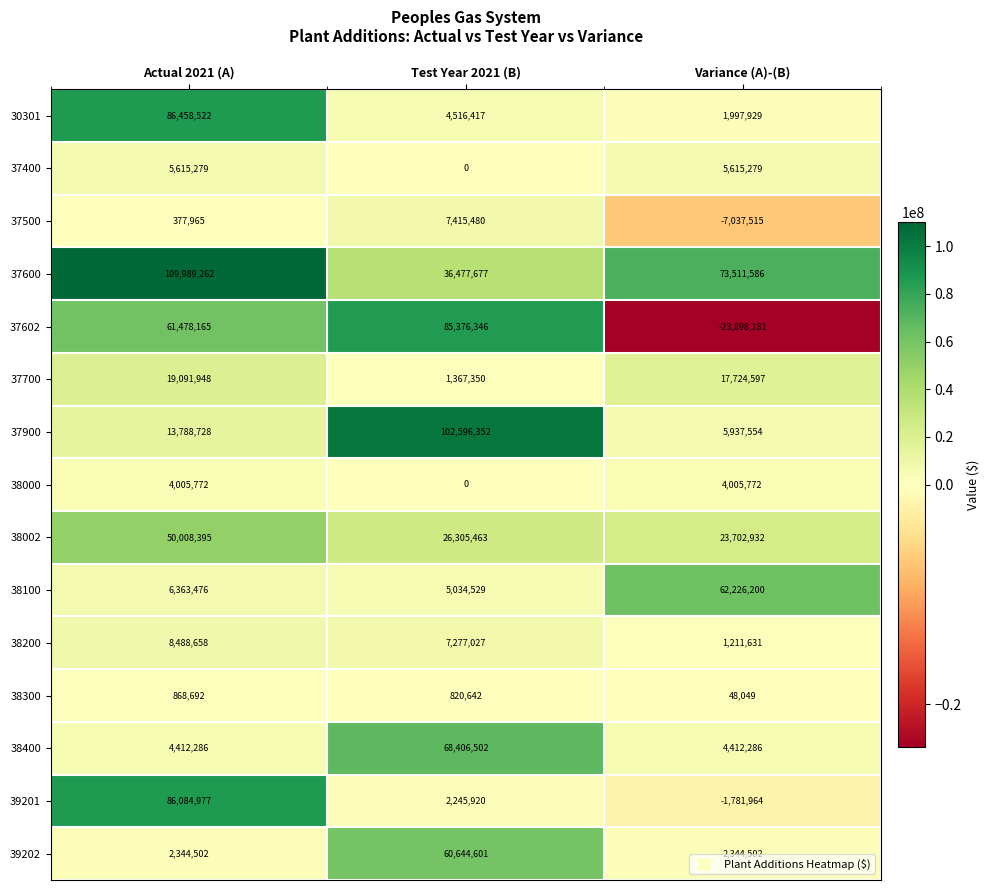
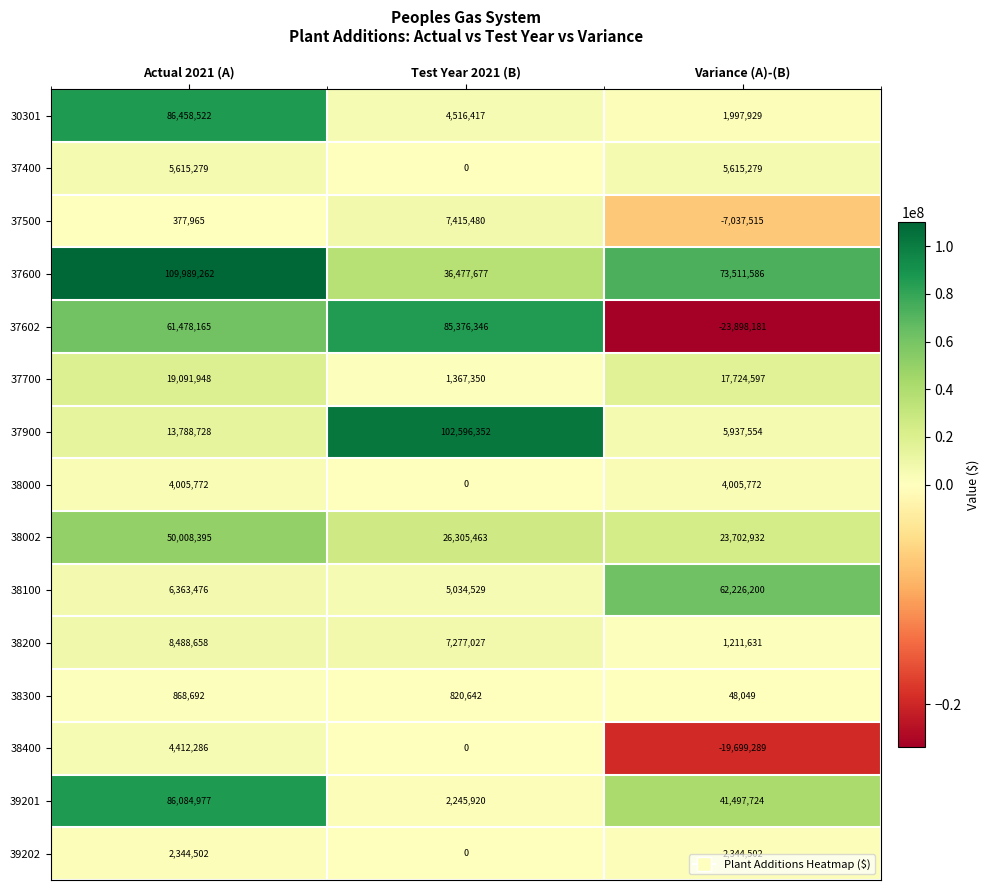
  {
    "30301": {
      "Actual 2021 (A)": "86,458,522",
      "Test Year 2021 (B)": "4,516,417",
      "Variance (A)-(B)": "1,997,929"
    },
    "37400": {
      "Actual 2021 (A)": "5,615,279",
      "Test Year 2021 (B)": "0",
      "Variance (A)-(B)": "5,615,279"
    },
    "37500": {
      "Actual 2021 (A)": "377,965",
      "Test Year 2021 (B)": "7,415,480",
      "Variance (A)-(B)": "-7,037,515"
    },
    "37600": {
      "Actual 2021 (A)": "109,989,262",
      "Test Year 2021 (B)": "36,477,677",
      "Variance (A)-(B)": "73,511,586"
    },
    "37602": {
      "Actual 2021 (A)": "61,478,165",
      "Test Year 2021 (B)": "85,376,346",
      "Variance (A)-(B)": "-23,898,181"
    },
    "37700": {
      "Actual 2021 (A)": "19,091,948",
      "Test Year 2021 (B)": "1,367,350",
      "Variance (A)-(B)": "17,724,597"
    },
    "37900": {
      "Actual 2021 (A)": "13,788,728",
      "Test Year 2021 (B)": "102,596,352",
      "Variance (A)-(B)": "5,937,554"
    },
    "38000": {
      "Actual 2021 (A)": "4,005,772",
      "Test Year 2021 (B)": "0",
      "Variance (A)-(B)": "4,005,772"
    },
    "38002": {
      "Actual 2021 (A)": "50,008,395",
      "Test Year 2021 (B)": "26,305,463",
      "Variance (A)-(B)": "23,702,932"
    },
    "38100": {
      "Actual 2021 (A)": "6,363,476",
      "Test Year 2021 (B)": "5,034,529",
      "Variance (A)-(B)": "62,226,200"
    },
    "38200": {
      "Actual 2021 (A)": "8,488,658",
      "Test Year 2021 (B)": "7,277,027",
      "Variance (A)-(B)": "1,211,631"
    },
    "38300": {
      "Actual 2021 (A)": "868,692",
      "Test Year 2021 (B)": "820,642",
      "Variance (A)-(B)": "48,049"
    },
    "38400": {
      "Actual 2021 (A)": "4,412,286",
-     "Test Year 2021 (B)": "68,406,502",
-     "Variance (A)-(B)": "4,412,286"
+     "Test Year 2021 (B)": "0",
+     "Variance (A)-(B)": "-19,699,289"
    },
    "39201": {
      "Actual 2021 (A)": "86,084,977",
      "Test Year 2021 (B)": "2,245,920",
-     "Variance (A)-(B)": "-1,781,964"
+     "Variance (A)-(B)": "41,497,724"
    },
    "39202": {
      "Actual 2021 (A)": "2,344,502",
-     "Test Year 2021 (B)": "60,644,601"
+     "Test Year 2021 (B)": "0"
    }
  }
